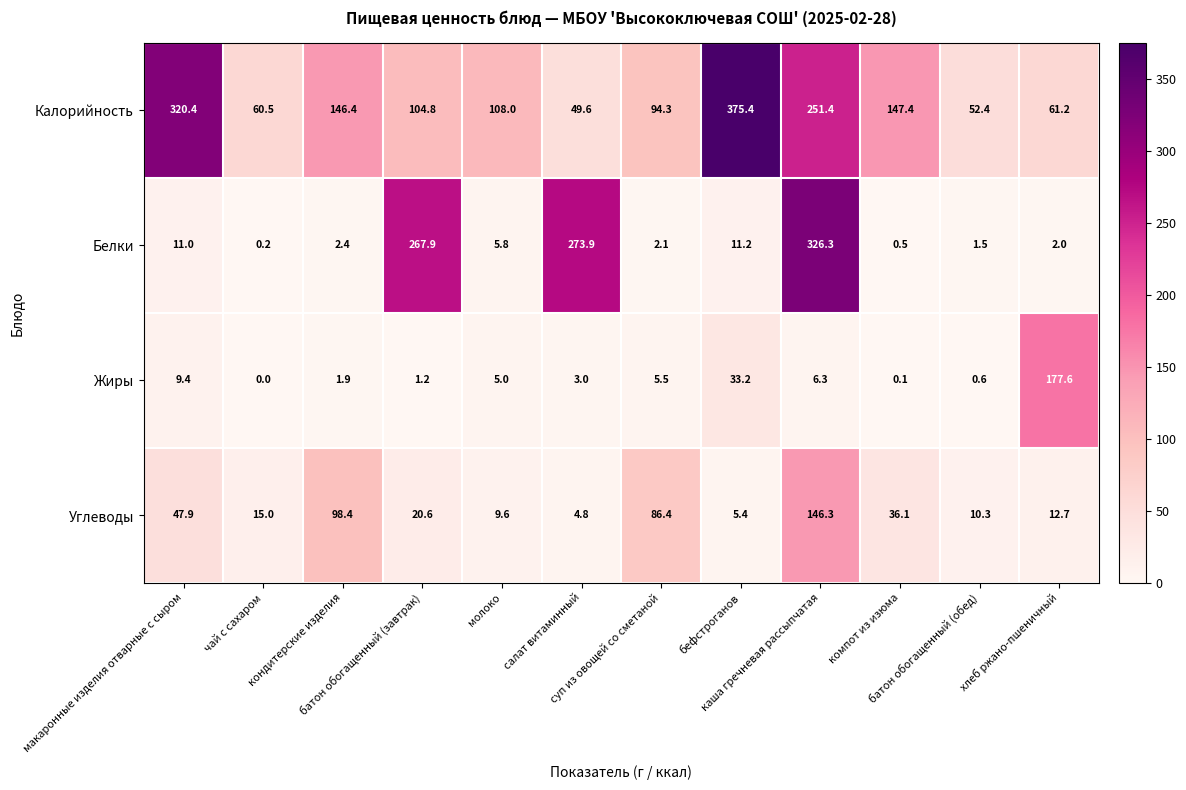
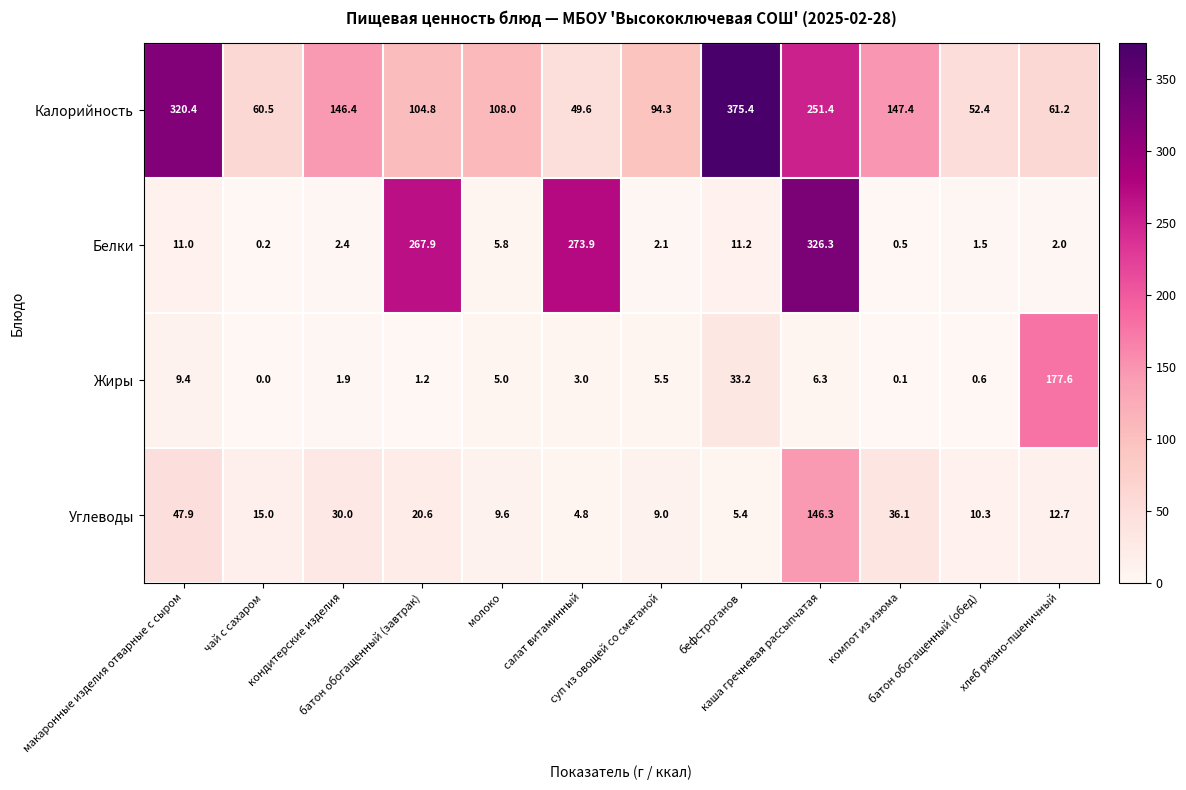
  {
    "Калорийность": {
      "макаронные изделия отварные с сыром": 320.4,
      "чай с сахаром": 60.5,
      "кондитерские изделия": 146.4,
      "батон обогащенный (завтрак)": 104.8,
      "молоко": 108.0,
      "салат витаминный": 49.6,
      "суп из овощей со сметаной": 94.3,
      "бефстроганов": 375.4,
      "каша гречневая рассыпчатая": 251.4,
      "компот из изюма": 147.4,
      "батон обогащенный (обед)": 52.4,
      "хлеб ржано-пшеничный": 61.2
    },
    "Белки": {
      "макаронные изделия отварные с сыром": 11.0,
      "чай с сахаром": 0.2,
      "кондитерские изделия": 2.4,
      "батон обогащенный (завтрак)": 267.9,
      "молоко": 5.8,
      "салат витаминный": 273.9,
      "суп из овощей со сметаной": 2.1,
      "бефстроганов": 11.2,
      "каша гречневая рассыпчатая": 326.3,
      "компот из изюма": 0.5,
      "батон обогащенный (обед)": 1.5,
      "хлеб ржано-пшеничный": 2.0
    },
    "Жиры": {
      "макаронные изделия отварные с сыром": 9.4,
      "чай с сахаром": 0.0,
      "кондитерские изделия": 1.9,
      "батон обогащенный (завтрак)": 1.2,
      "молоко": 5.0,
      "салат витаминный": 3.0,
      "суп из овощей со сметаной": 5.5,
      "бефстроганов": 33.2,
      "каша гречневая рассыпчатая": 6.3,
      "компот из изюма": 0.1,
      "батон обогащенный (обед)": 0.6,
      "хлеб ржано-пшеничный": 177.6
    },
    "Углеводы": {
      "макаронные изделия отварные с сыром": 47.9,
      "чай с сахаром": 15.0,
-     "кондитерские изделия": 98.4,
+     "кондитерские изделия": 30.0,
      "батон обогащенный (завтрак)": 20.6,
      "молоко": 9.6,
      "салат витаминный": 4.8,
-     "суп из овощей со сметаной": 86.4,
+     "суп из овощей со сметаной": 9.0,
      "бефстроганов": 5.4,
      "каша гречневая рассыпчатая": 146.3,
      "компот из изюма": 36.1,
      "батон обогащенный (обед)": 10.3,
      "хлеб ржано-пшеничный": 12.7
    }
  }
